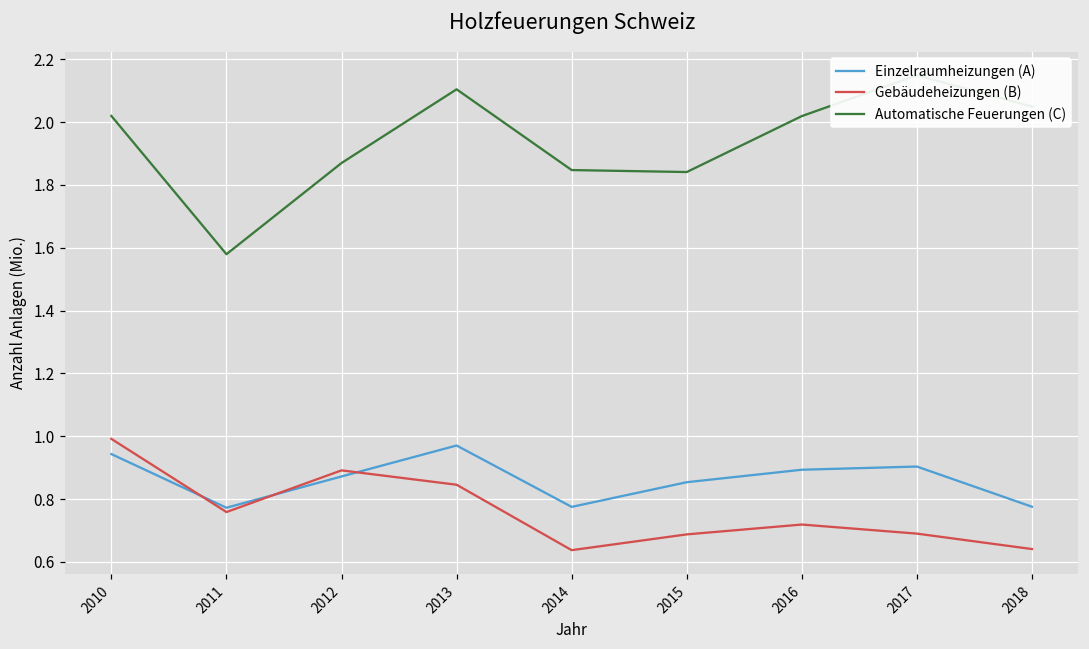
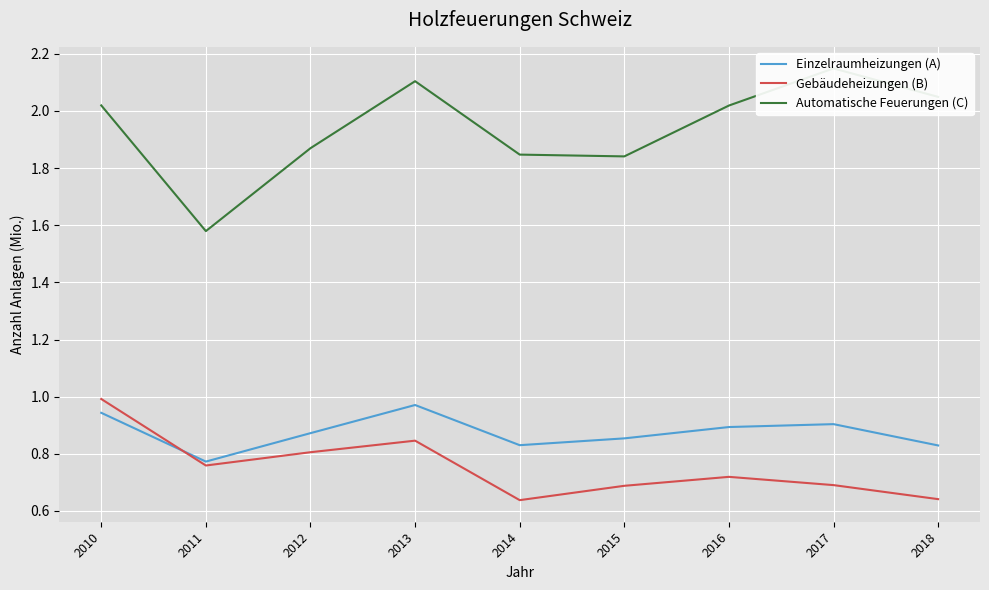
  {
    "Einzelraumheizungen (A)": {
      "2010": 0.94,
      "2011": 0.77,
      "2012": 0.87,
      "2013": 0.97,
-     "2014": 0.78,
+     "2014": 0.83,
      "2015": 0.85,
      "2016": 0.89,
      "2017": 0.90,
-     "2018": 0.78
+     "2018": 0.83
    },
    "Gebäudeheizungen (B)": {
      "2010": 0.99,
      "2011": 0.76,
-     "2012": 0.89,
+     "2012": 0.81,
      "2013": 0.85,
      "2014": 0.64,
      "2015": 0.69,
      "2016": 0.72,
      "2017": 0.69,
      "2018": 0.64
    },
    "Automatische Feuerungen (C)": {
      "2010": 2.02,
      "2011": 1.58,
      "2012": 1.87,
      "2013": 2.10,
      "2014": 1.85,
      "2015": 1.84,
      "2016": 2.02
    }
  }
